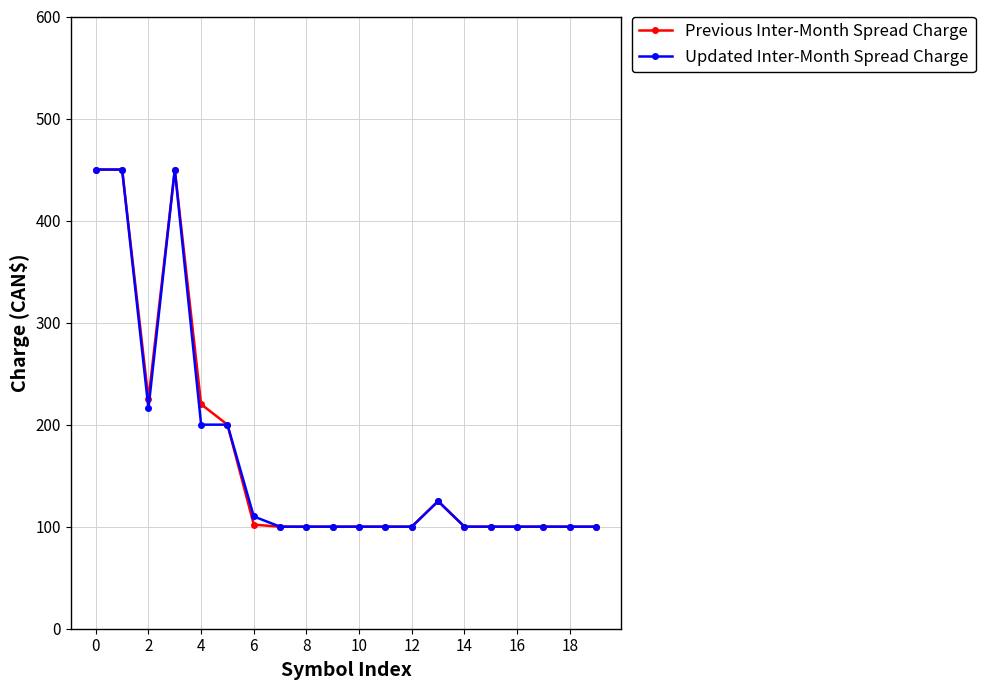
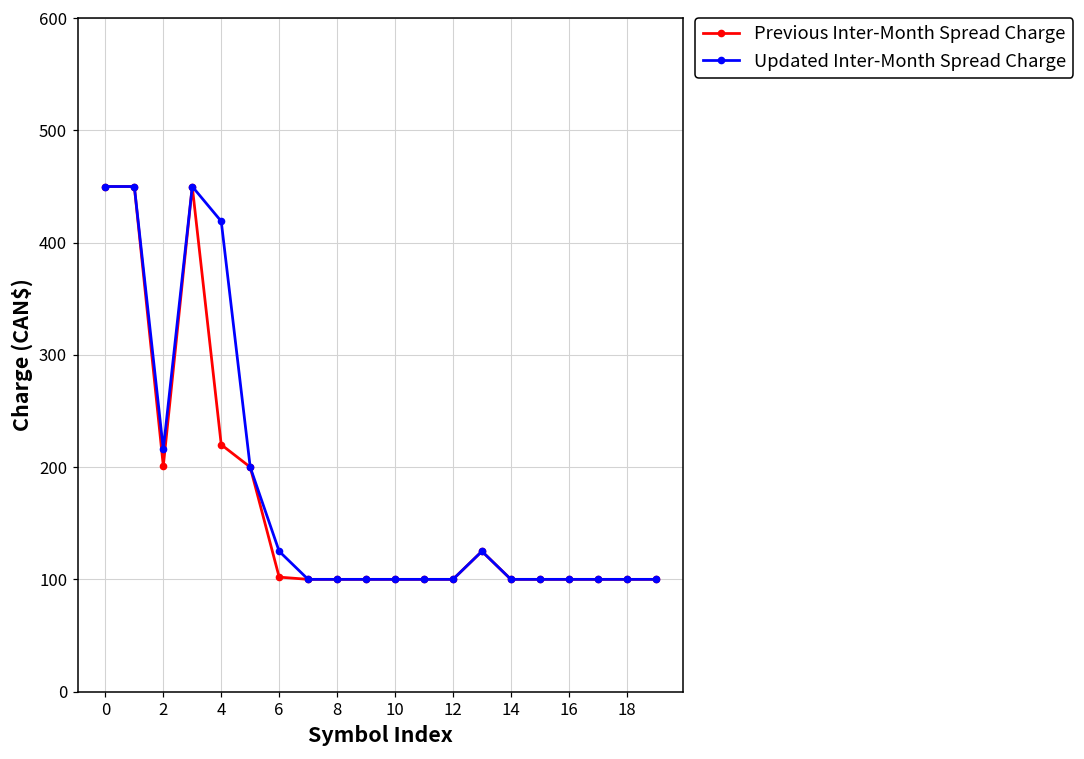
  {
    "Previous Inter-Month Spread Charge": {
-     "2": 225,
+     "2": 201,
      "4": 220,
      "6": 102
    },
    "Updated Inter-Month Spread Charge": {
      "2": 216,
-     "4": 200,
-     "6": 110
+     "4": 419,
+     "6": 125
    }
  }
